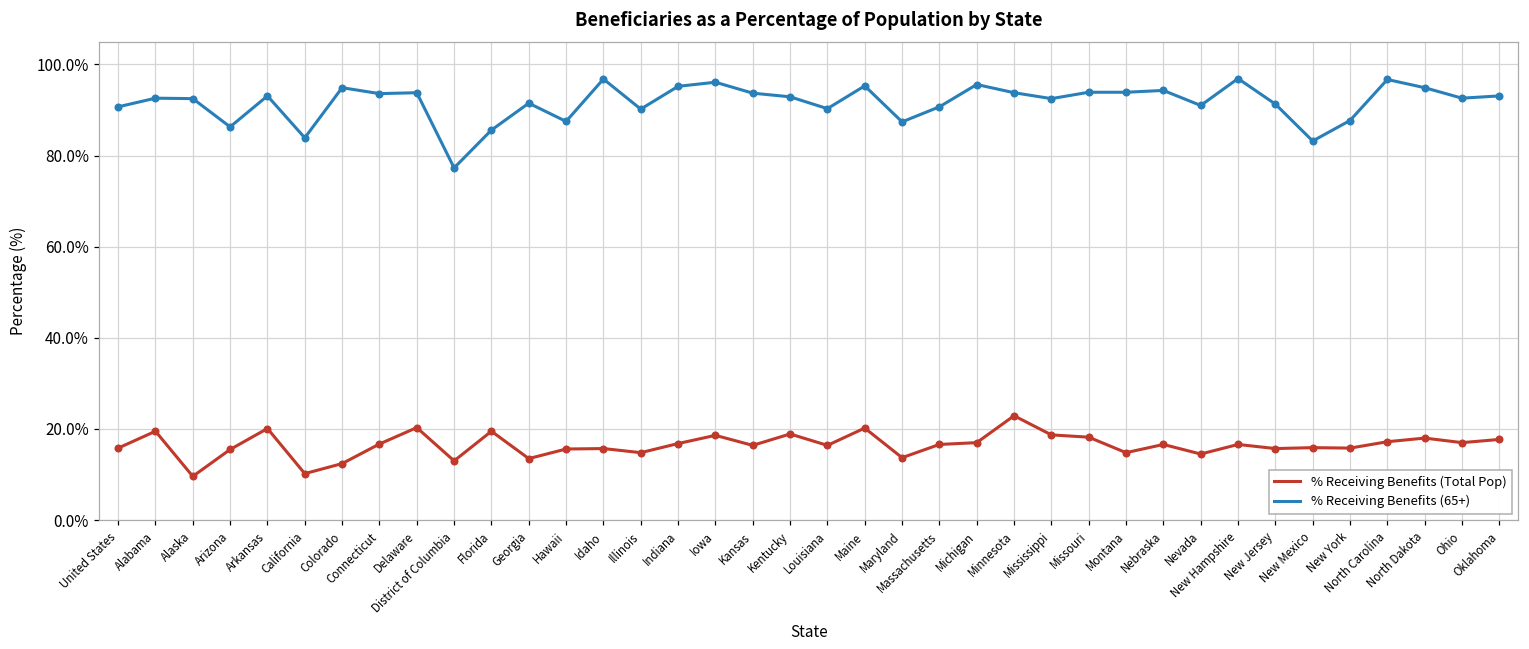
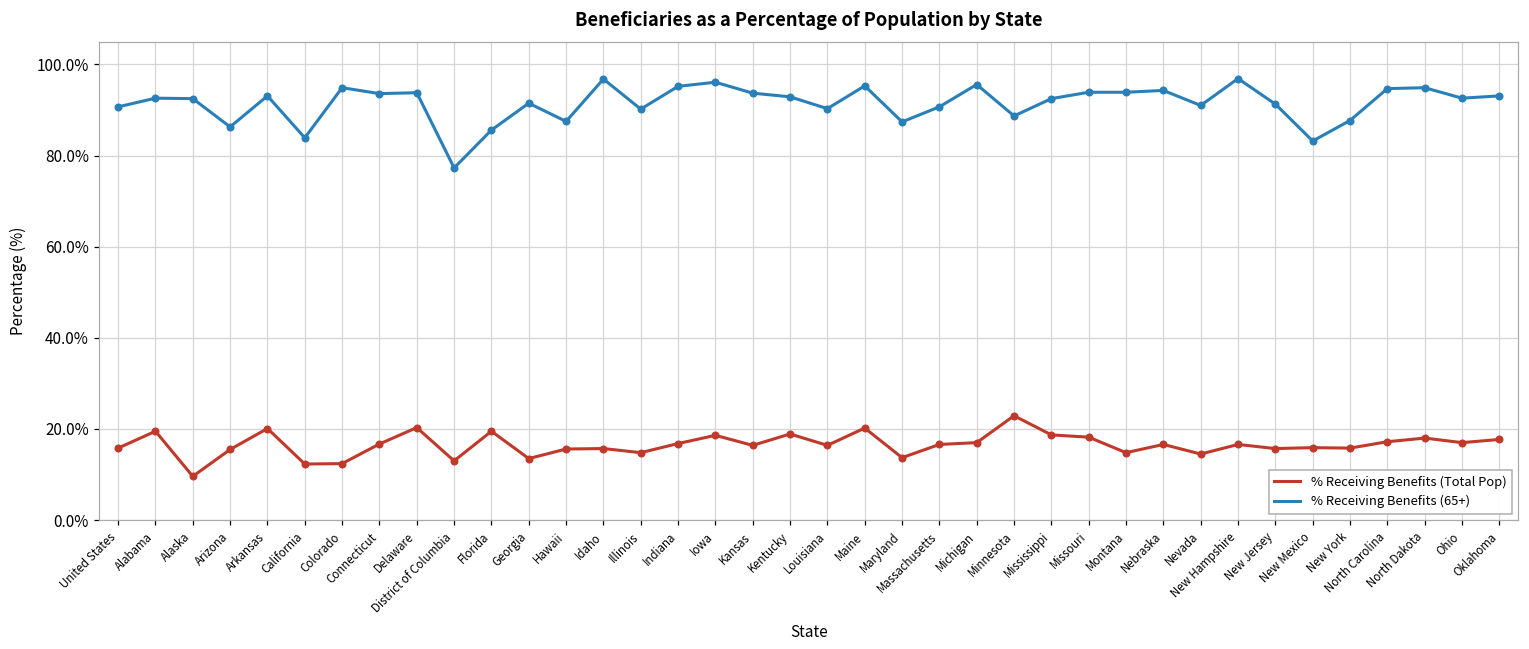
  {
    "% Receiving Benefits (Total Pop)": {
      "United States": "16%",
      "Alabama": "20%",
      "Alaska": "10%",
      "Arizona": "16%",
      "Arkansas": "20%",
-     "California": "10%",
+     "California": "12%",
      "Colorado": "12%",
      "Connecticut": "17%",
      "Delaware": "20%",
      "District of Columbia": "13%",
      "Florida": "20%",
      "Georgia": "14%",
      "Hawaii": "16%",
      "Idaho": "16%",
      "Illinois": "15%",
      "Indiana": "17%",
      "Iowa": "19%",
      "Kansas": "16%",
      "Kentucky": "19%",
      "Louisiana": "16%",
      "Maine": "20%",
      "Maryland": "14%",
      "Massachusetts": "17%",
      "Michigan": "17%",
      "Minnesota": "23%",
      "Mississippi": "19%",
      "Missouri": "18%",
      "Montana": "15%",
      "Nebraska": "17%",
      "Nevada": "15%",
      "New Hampshire": "17%",
      "New Jersey": "16%",
      "New Mexico": "16%",
      "New York": "16%",
      "North Carolina": "17%",
      "North Dakota": "18%",
      "Ohio": "17%",
      "Oklahoma": "18%"
    },
    "% Receiving Benefits (65+)": {
      "United States": "91%",
      "Alabama": "93%",
      "Alaska": "93%",
      "Arizona": "86%",
      "Arkansas": "93%",
      "California": "84%",
      "Colorado": "95%",
      "Connecticut": "94%",
      "Delaware": "94%",
      "District of Columbia": "77%",
      "Florida": "86%",
      "Georgia": "92%",
      "Hawaii": "88%",
      "Idaho": "97%",
      "Illinois": "90%",
      "Indiana": "95%",
      "Iowa": "96%",
      "Kansas": "94%",
      "Kentucky": "93%",
      "Louisiana": "90%",
      "Maine": "95%",
      "Maryland": "87%",
      "Massachusetts": "91%",
      "Michigan": "96%",
-     "Minnesota": "94%",
+     "Minnesota": "89%",
      "Mississippi": "93%",
      "Missouri": "94%",
      "Montana": "94%",
      "Nebraska": "94%",
      "Nevada": "91%",
      "New Hampshire": "97%",
      "New Jersey": "91%",
      "New Mexico": "83%",
      "New York": "88%",
-     "North Carolina": "97%",
+     "North Carolina": "95%",
      "North Dakota": "95%",
      "Ohio": "93%",
      "Oklahoma": "93%"
    }
  }
